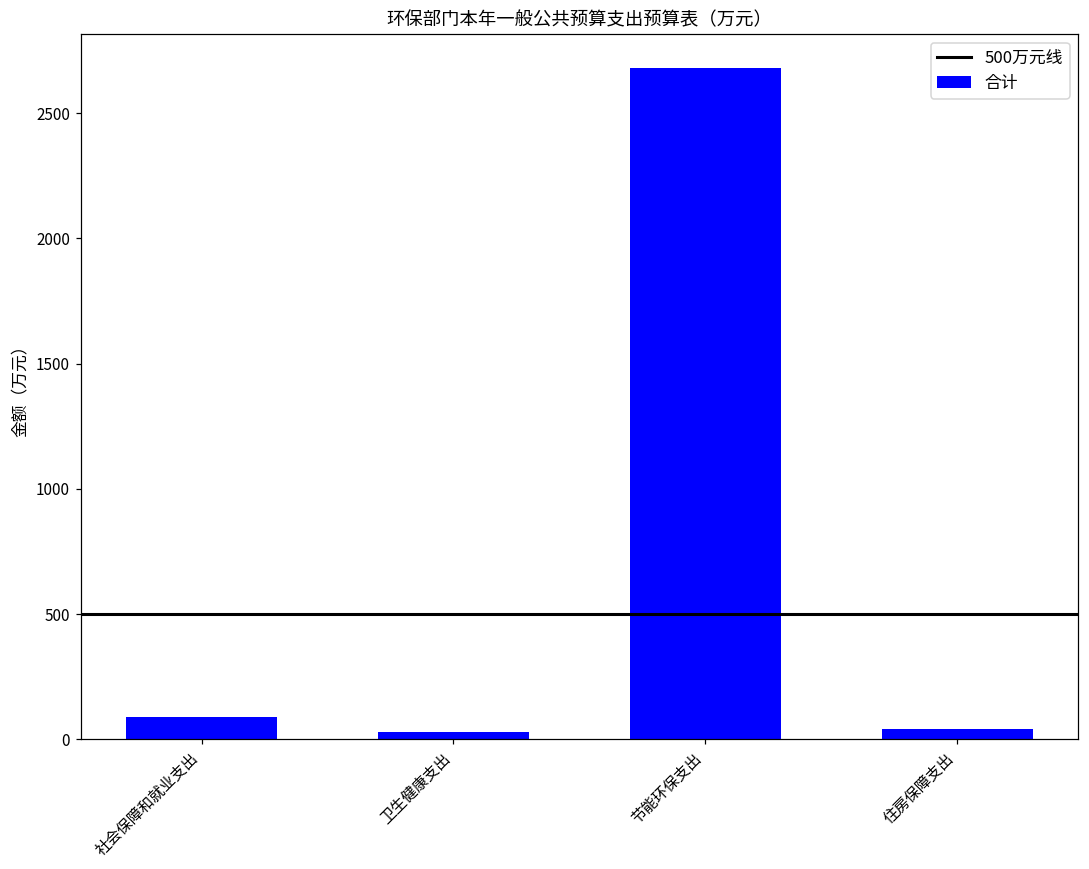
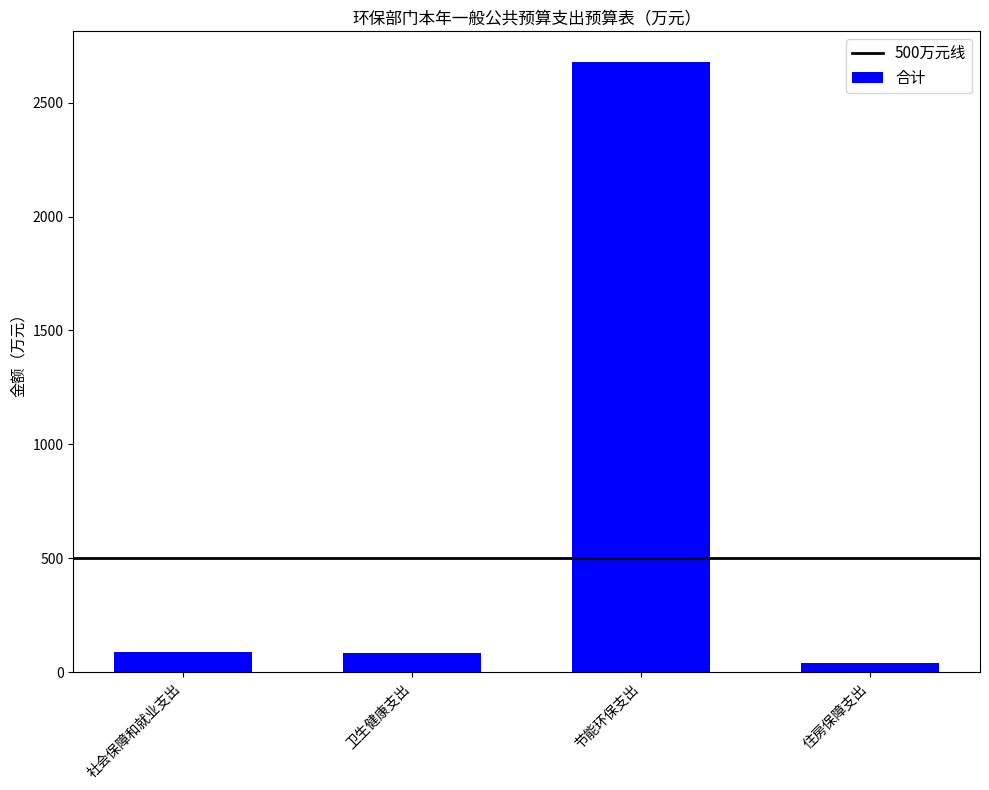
  {
    "社会保障和就业支出": 90,
-   "卫生健康支出": 30,
+   "卫生健康支出": 90,
    "节能环保支出": 2680,
    "住房保障支出": 40
  }
